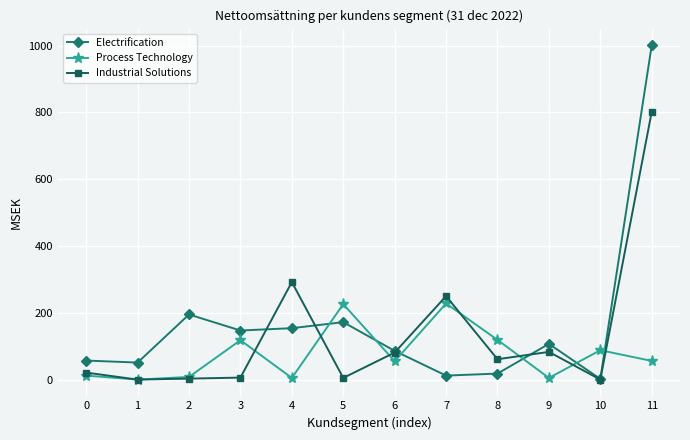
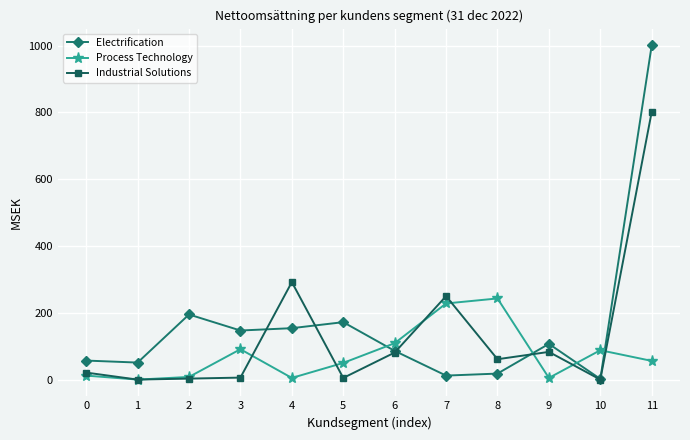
  {
    "Process Technology": {
      "0": 10,
-     "3": 120,
+     "3": 90,
      "4": 10,
-     "5": 230,
-     "6": 60,
+     "5": 50,
+     "6": 110,
      "7": 230,
-     "8": 120,
+     "8": 240,
      "9": 10,
      "10": 90,
      "11": 60
    }
  }
